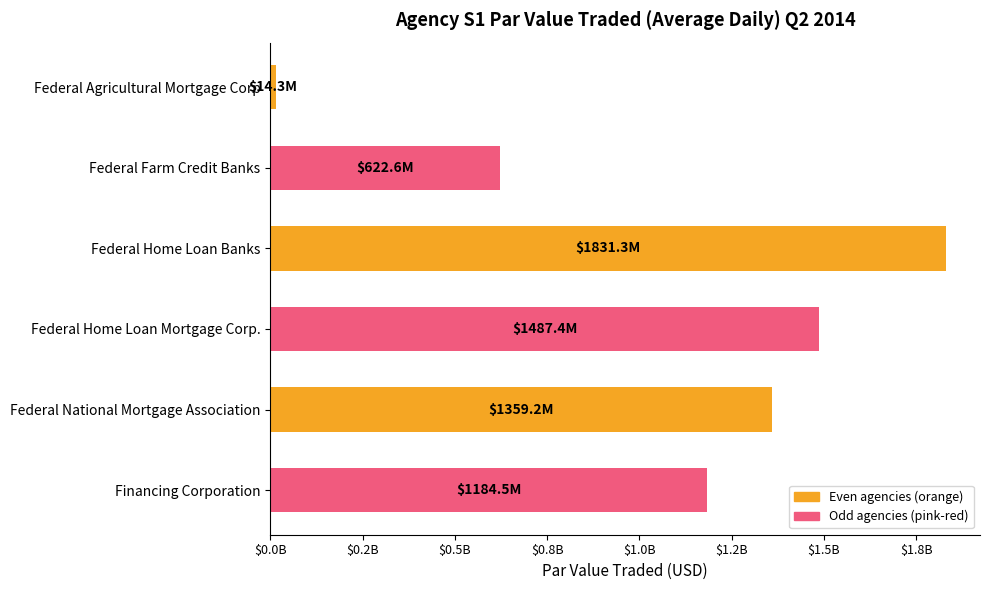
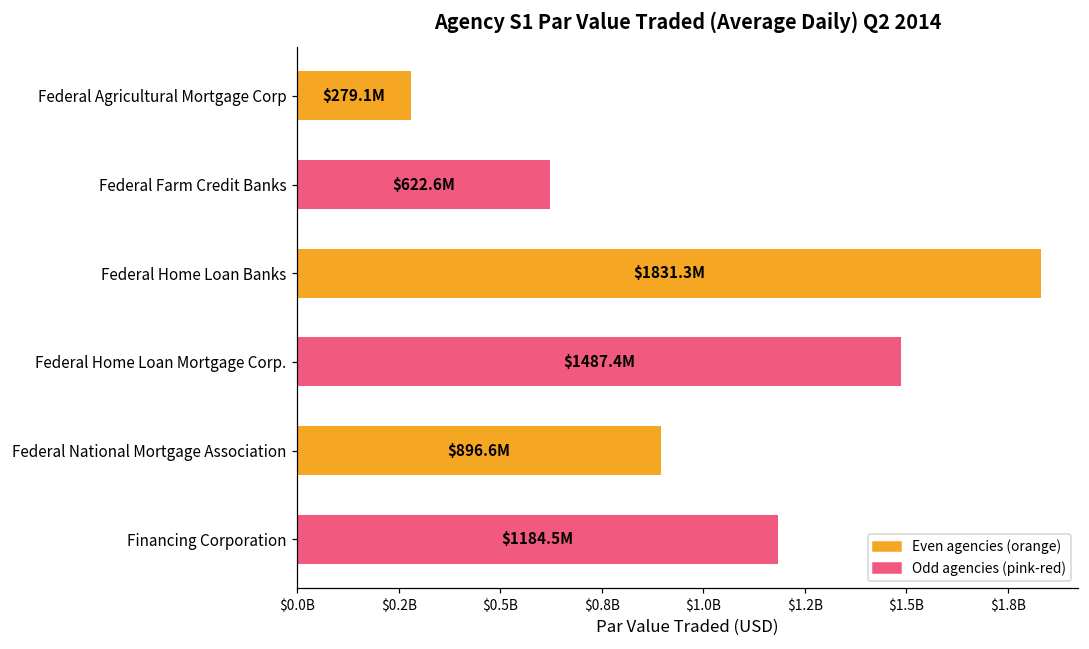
  {
-   "Federal Agricultural Mortgage Corp": "$14.3M",
+   "Federal Agricultural Mortgage Corp": "$279.1M",
    "Federal Farm Credit Banks": "$622.6M",
    "Federal Home Loan Banks": "$1831.3M",
    "Federal Home Loan Mortgage Corp.": "$1487.4M",
-   "Federal National Mortgage Association": "$1359.2M",
+   "Federal National Mortgage Association": "$896.6M",
    "Financing Corporation": "$1184.5M"
  }
